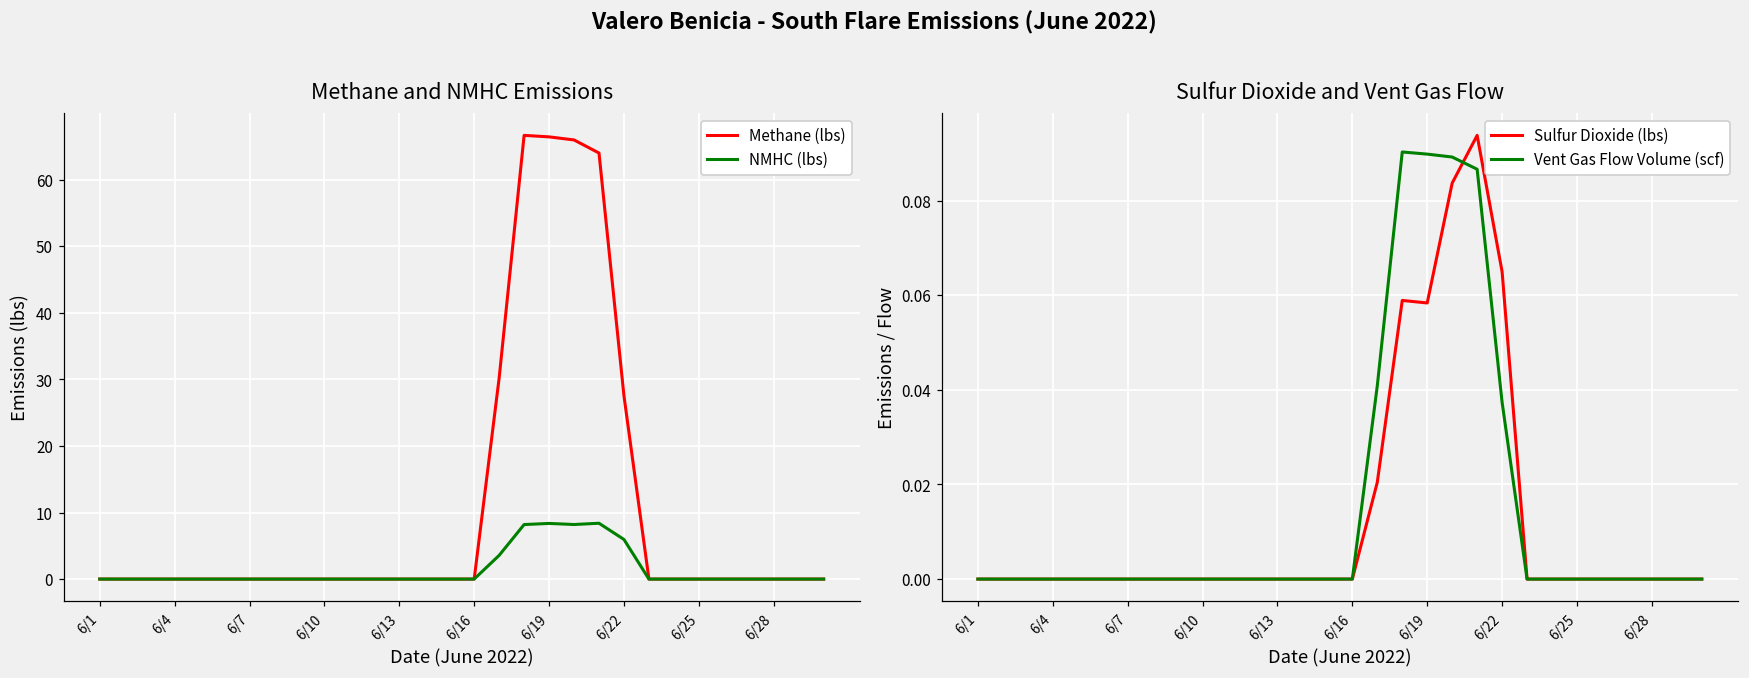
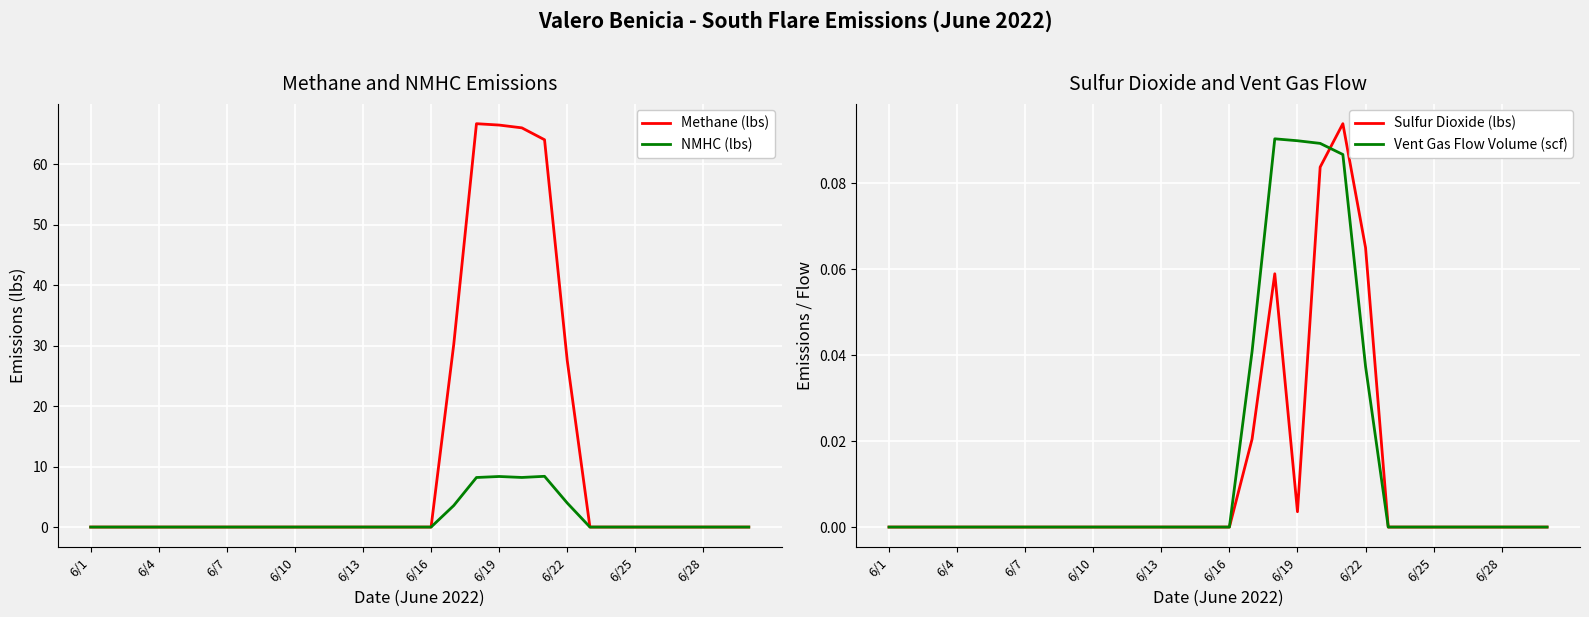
  {
    "Methane and NMHC Emissions": {
      "Methane (lbs)": {
        "6/19": 66,
        "6/22": 28
      },
      "NMHC (lbs)": {
        "6/19": 8,
-       "6/22": 6
+       "6/22": 4
      }
    },
    "Sulfur Dioxide and Vent Gas Flow": {
      "Sulfur Dioxide (lbs)": {
-       "6/19": 0.058,
+       "6/19": 0.004,
        "6/22": 0.065
      },
      "Vent Gas Flow Volume (scf)": {
        "6/19": 0.090,
        "6/22": 0.037
      }
    }
  }
